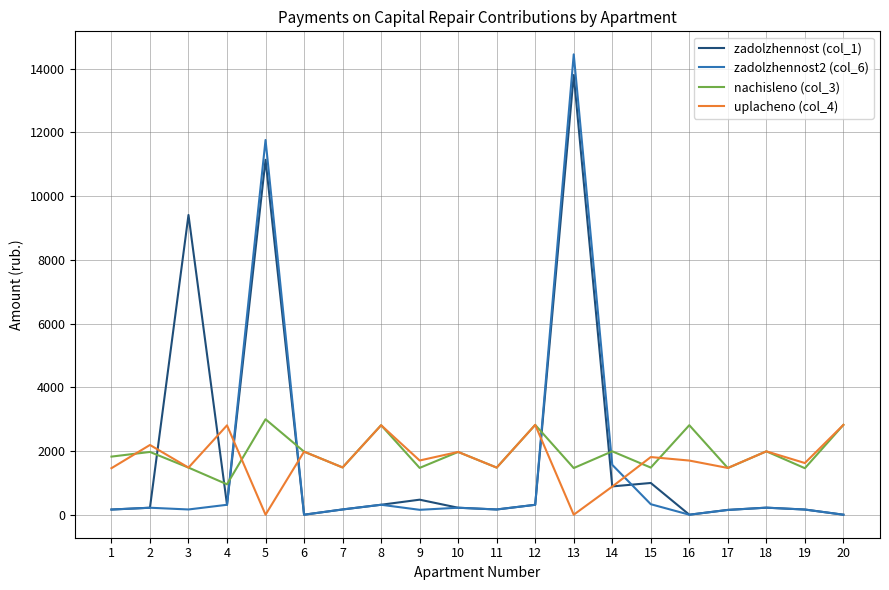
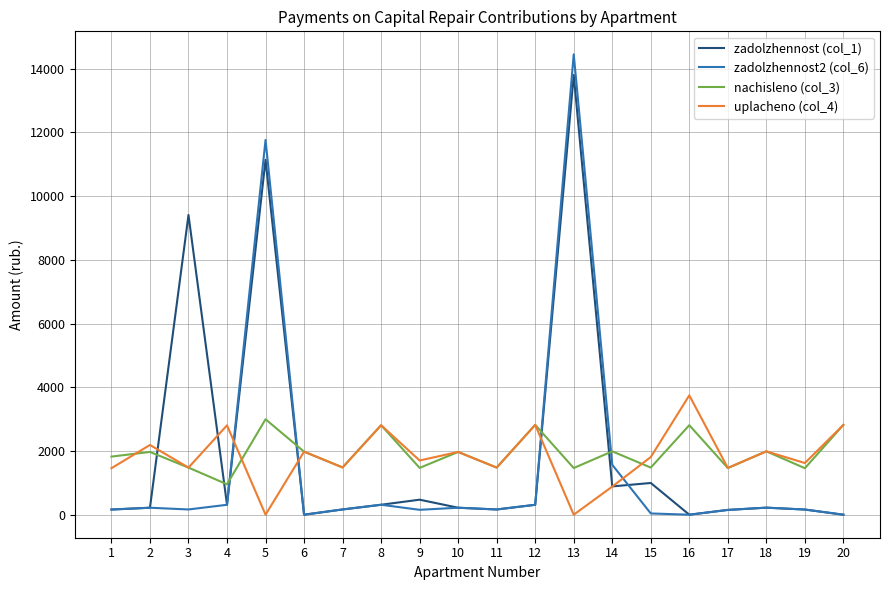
  {
    "zadolzhennost (col_1)": {
      "3": 9400,
      "5": 11100,
      "9": 500,
      "13": 13800,
      "15": 1000
    },
    "zadolzhennost2 (col_6)": {
      "3": 200,
      "5": 11800,
      "9": 200,
      "13": 14400,
      "14": 1600,
-     "15": 300
+     "15": 0
    },
    "nachisleno (col_3)": {
      "1": 1800,
      "2": 2000,
      "4": 1000,
      "5": 3000,
      "9": 1500,
      "13": 1500,
      "14": 2000,
      "15": 1500,
      "16": 2800,
      "19": 1500
    },
    "uplacheno (col_4)": {
      "1": 1500,
      "2": 2200,
      "4": 2800,
      "5": 0,
      "9": 1700,
      "13": 0,
      "15": 1800,
-     "16": 1700,
+     "16": 3700,
      "19": 1600
    }
  }
